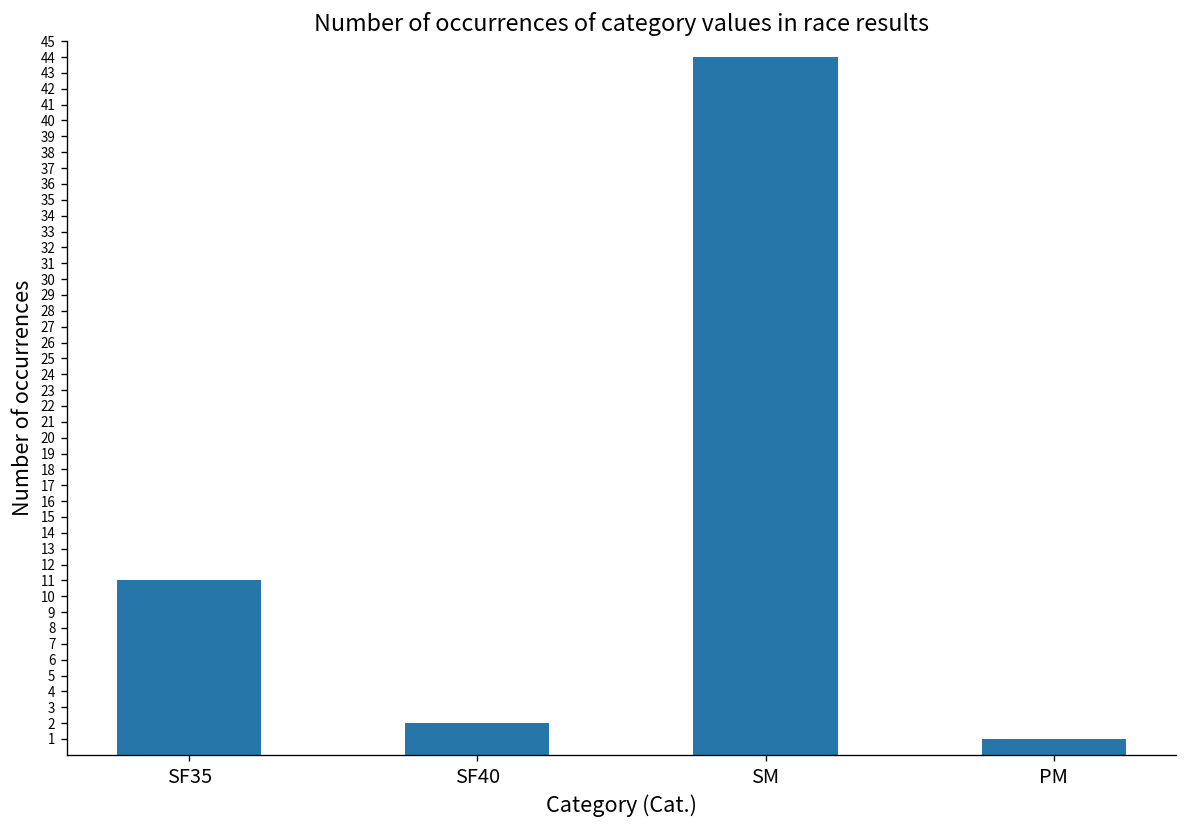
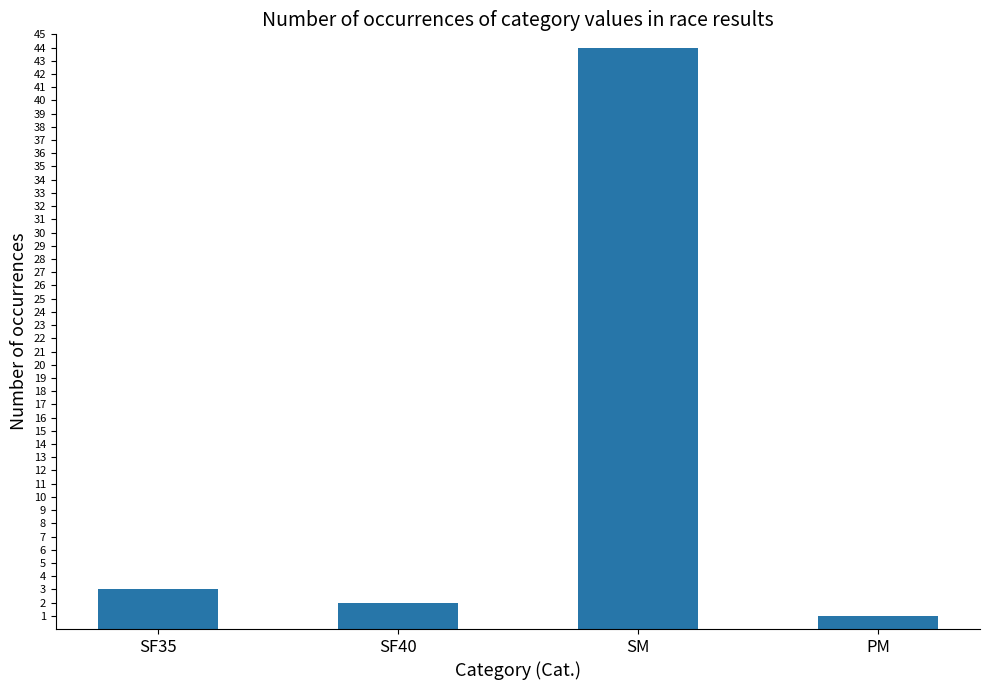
  {
-   "SF35": 11,
+   "SF35": 3,
    "SF40": 2,
    "SM": 44,
    "PM": 1
  }
